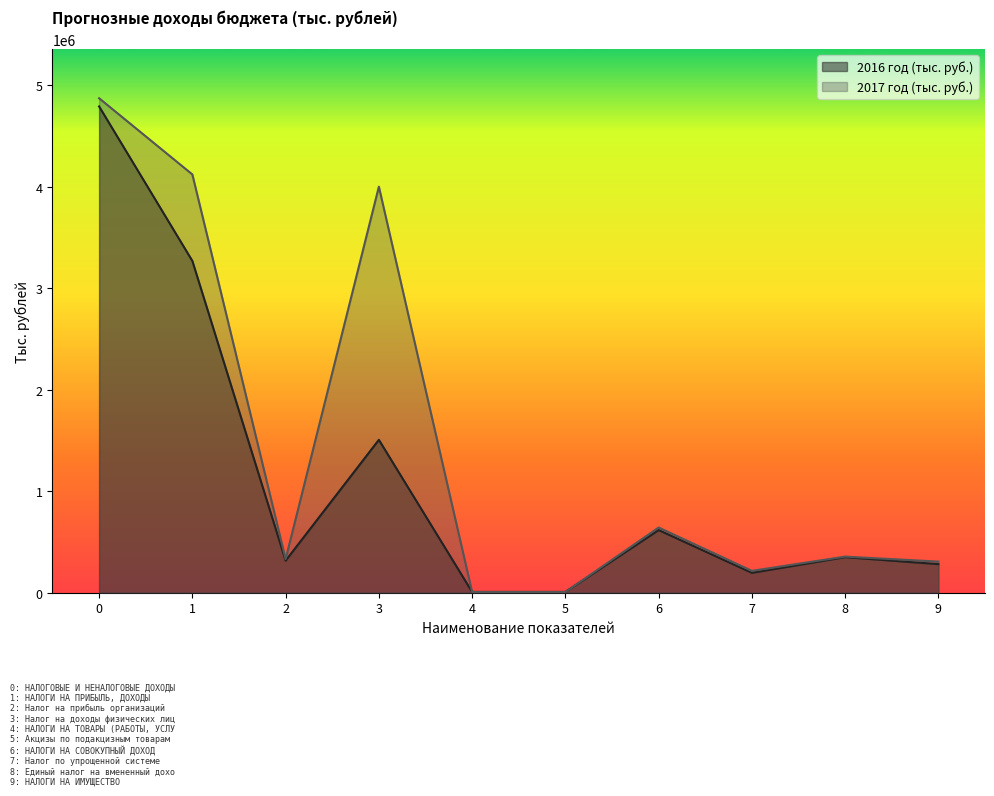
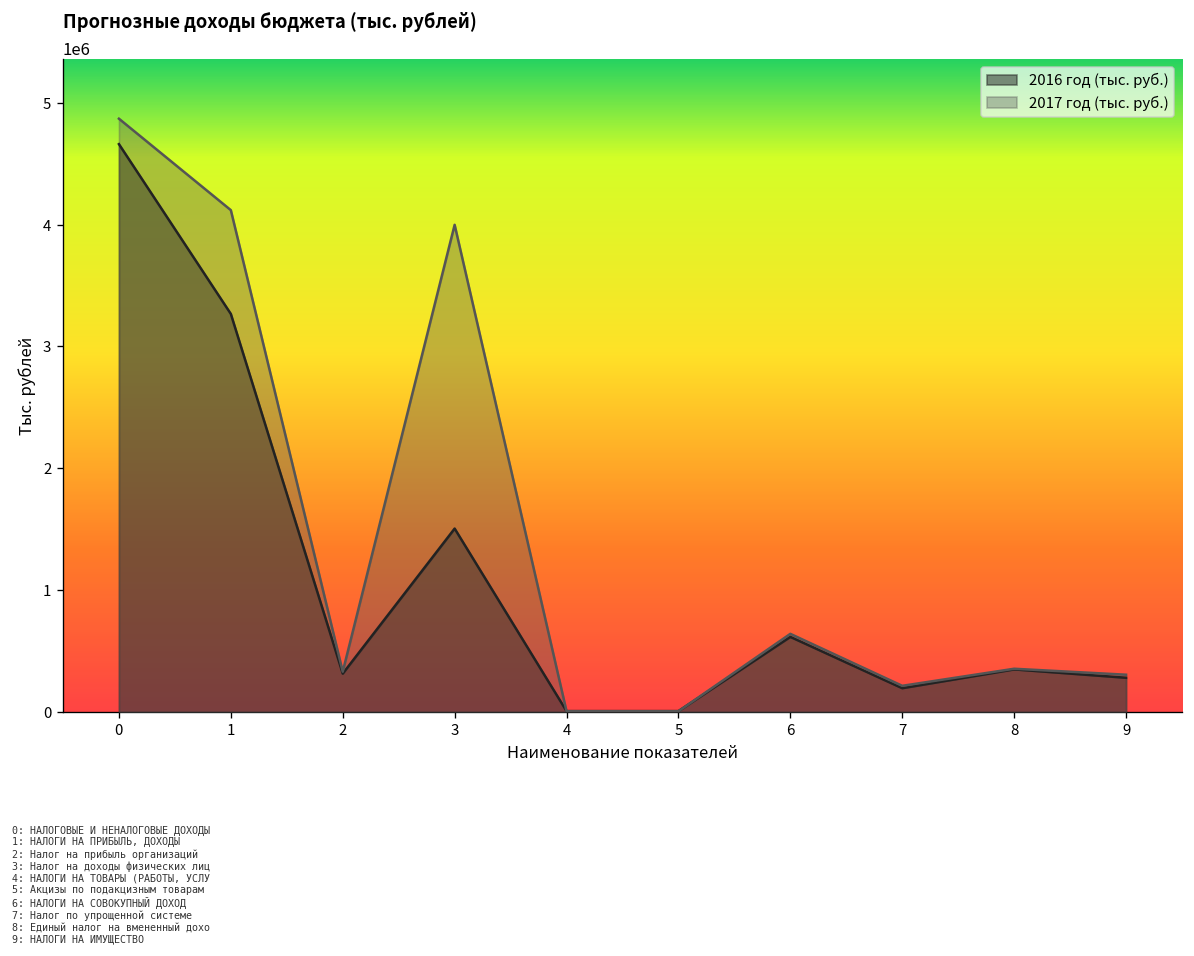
  {
    "2016 год (тыс. руб.)": {
-     "0": 4790000,
+     "0": 4660000,
      "1": 3270000,
      "3": 1510000,
      "6": 620000
    },
    "2017 год (тыс. руб.)": {
      "0": 4870000,
      "1": 4120000,
      "3": 4000000,
      "6": 640000
    }
  }
